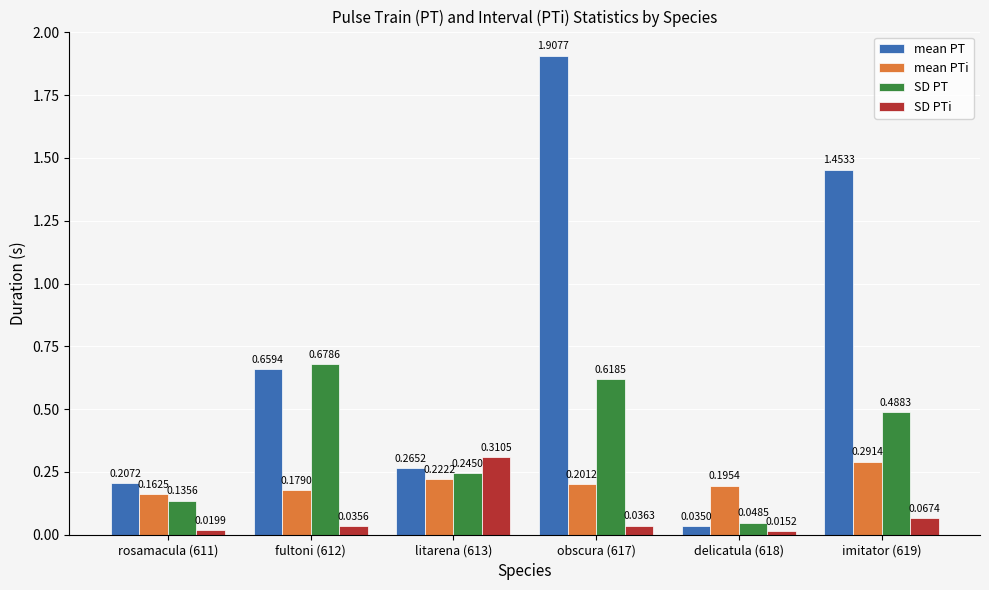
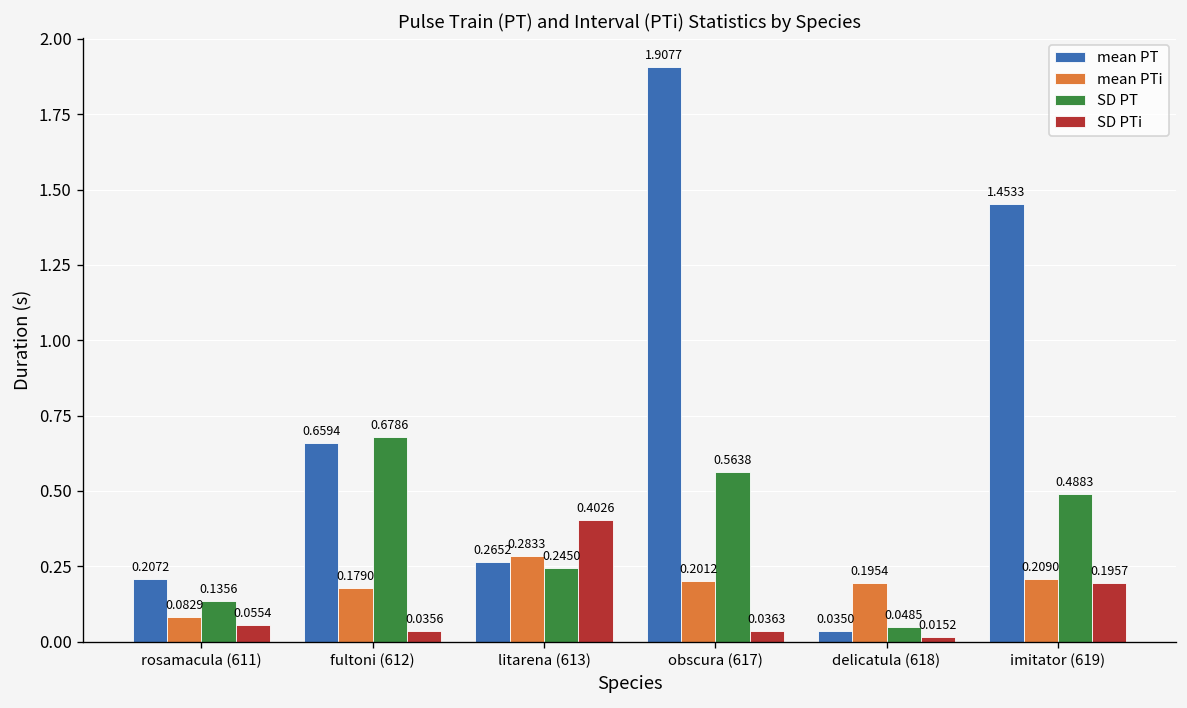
  {
    "mean PT": {
      "rosamacula (611)": 0.2072,
      "fultoni (612)": 0.6594,
      "litarena (613)": 0.2652,
      "obscura (617)": 1.9077,
      "delicatula (618)": 0.0350,
      "imitator (619)": 1.4533
    },
    "mean PTi": {
-     "rosamacula (611)": 0.1625,
+     "rosamacula (611)": 0.0829,
      "fultoni (612)": 0.1790,
-     "litarena (613)": 0.2222,
+     "litarena (613)": 0.2833,
      "obscura (617)": 0.2012,
      "delicatula (618)": 0.1954,
-     "imitator (619)": 0.2914
+     "imitator (619)": 0.2090
    },
    "SD PT": {
      "rosamacula (611)": 0.1356,
      "fultoni (612)": 0.6786,
      "litarena (613)": 0.2450,
-     "obscura (617)": 0.6185,
+     "obscura (617)": 0.5638,
      "delicatula (618)": 0.0485,
      "imitator (619)": 0.4883
    },
    "SD PTi": {
-     "rosamacula (611)": 0.0199,
+     "rosamacula (611)": 0.0554,
      "fultoni (612)": 0.0356,
-     "litarena (613)": 0.3105,
+     "litarena (613)": 0.4026,
      "obscura (617)": 0.0363,
      "delicatula (618)": 0.0152,
-     "imitator (619)": 0.0674
+     "imitator (619)": 0.1957
    }
  }
